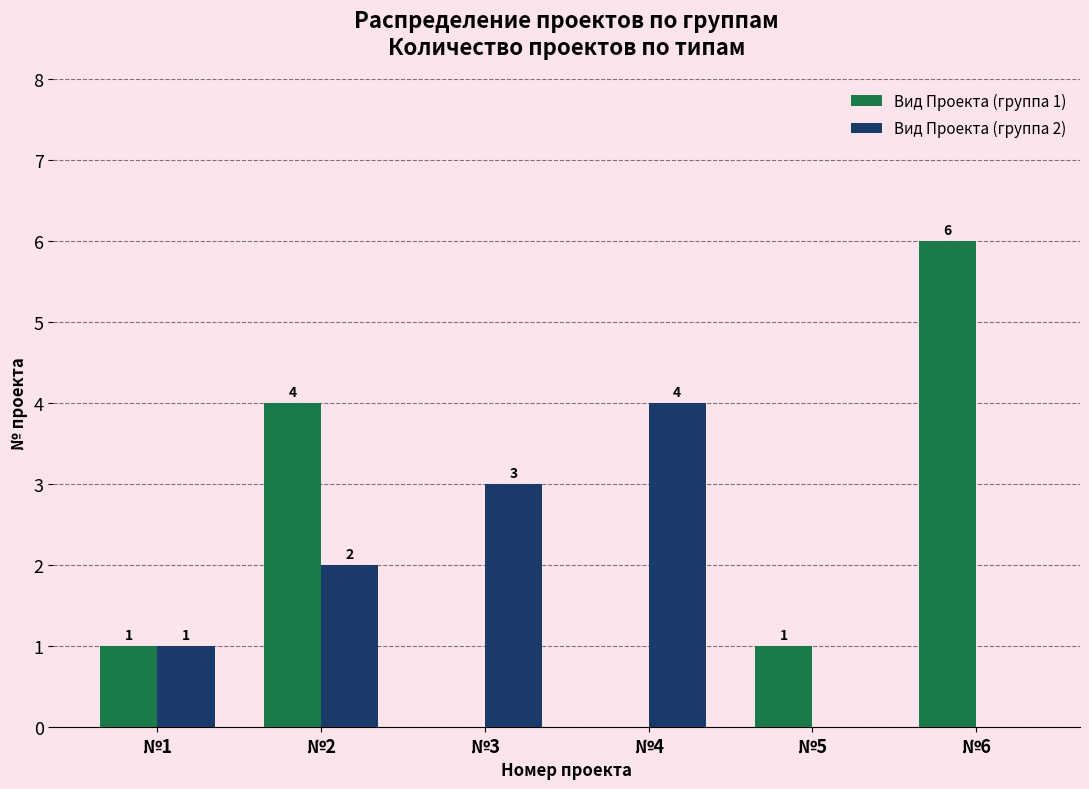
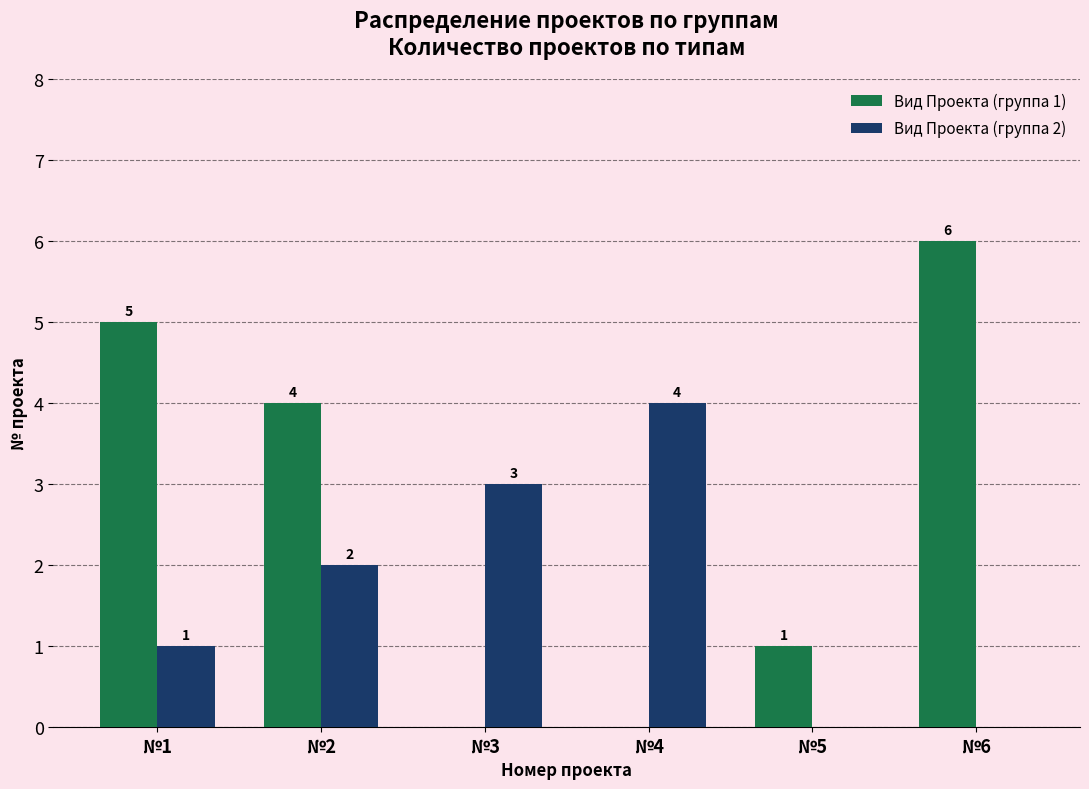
  {
    "Вид Проекта (группа 1)": {
-     "№1": 1,
+     "№1": 5,
      "№2": 4,
      "№5": 1,
      "№6": 6
    },
    "Вид Проекта (группа 2)": {
      "№1": 1,
      "№2": 2,
      "№3": 3,
      "№4": 4
    }
  }
